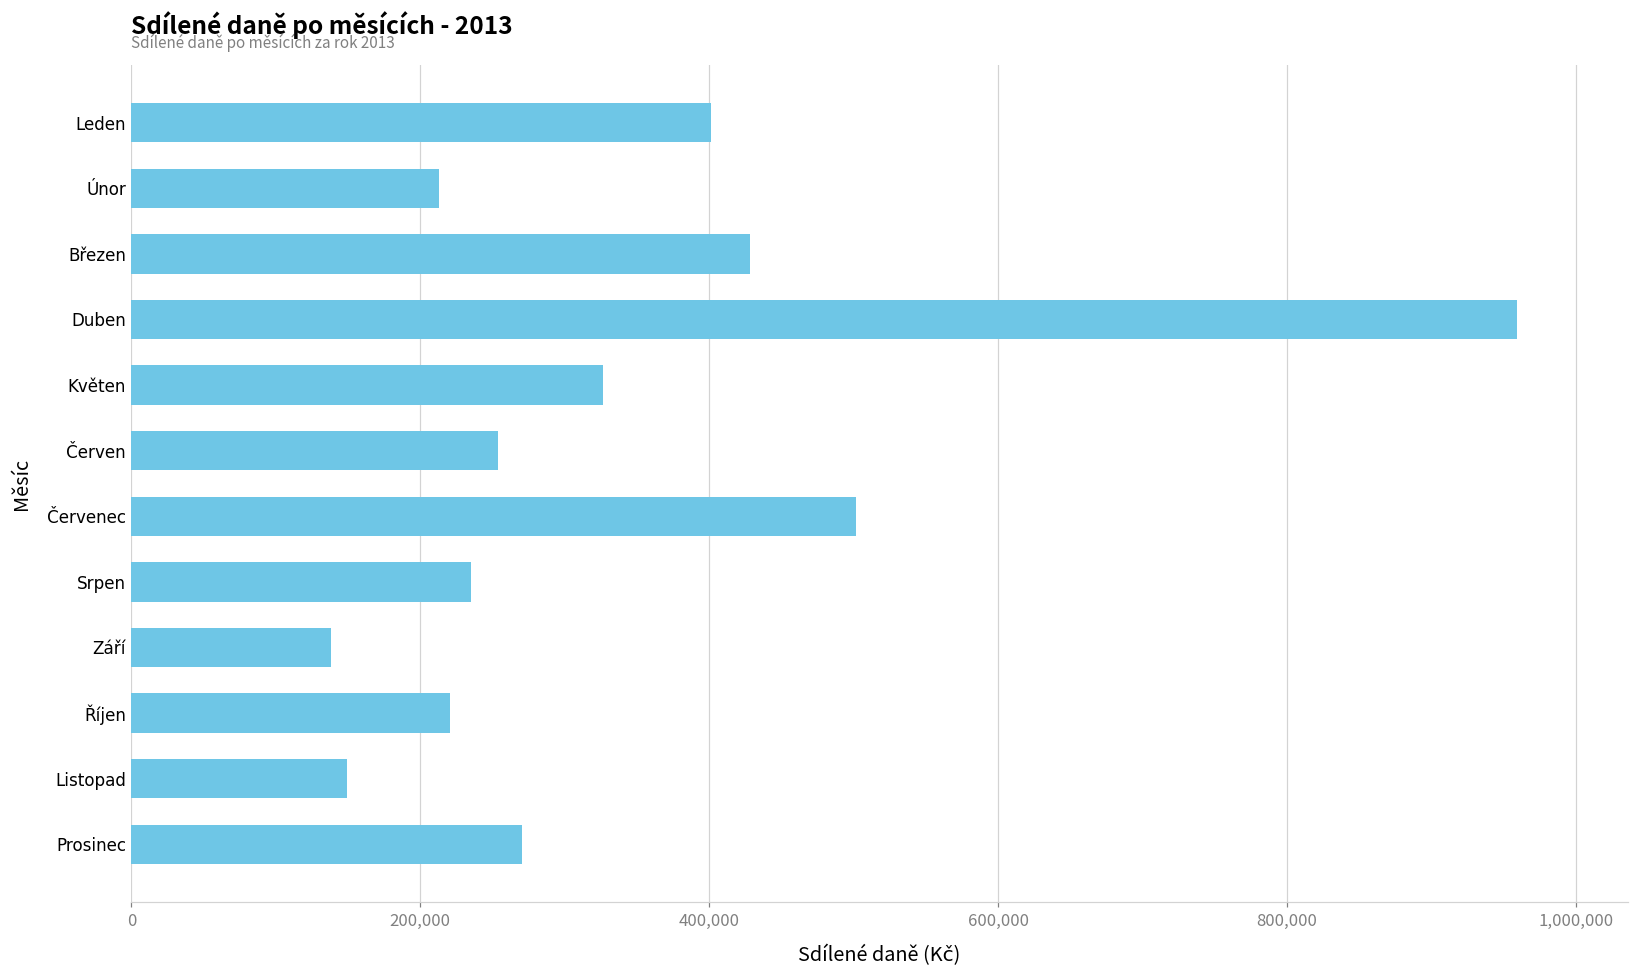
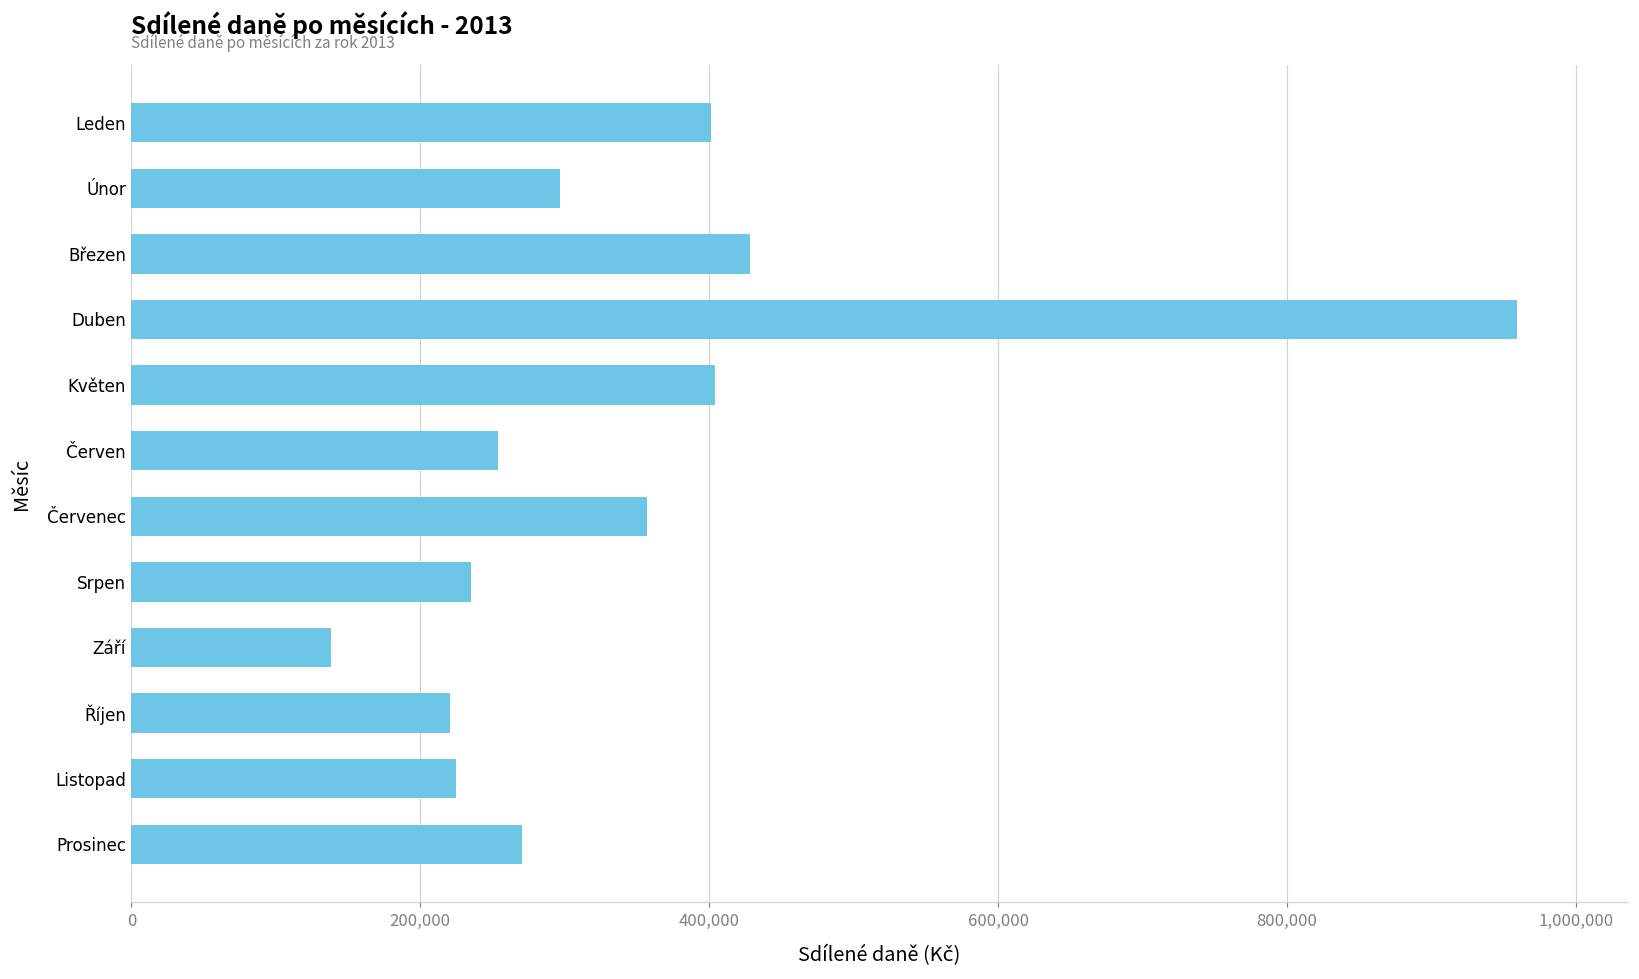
  {
    "Leden": "401,000",
-   "Únor": "213,000",
+   "Únor": "297,000",
    "Březen": "429,000",
    "Duben": "959,000",
-   "Květen": "326,000",
+   "Květen": "404,000",
    "Červen": "254,000",
-   "Červenec": "501,000",
+   "Červenec": "357,000",
    "Srpen": "235,000",
    "Září": "138,000",
    "Říjen": "221,000",
-   "Listopad": "149,000",
+   "Listopad": "225,000",
    "Prosinec": "270,000"
  }
